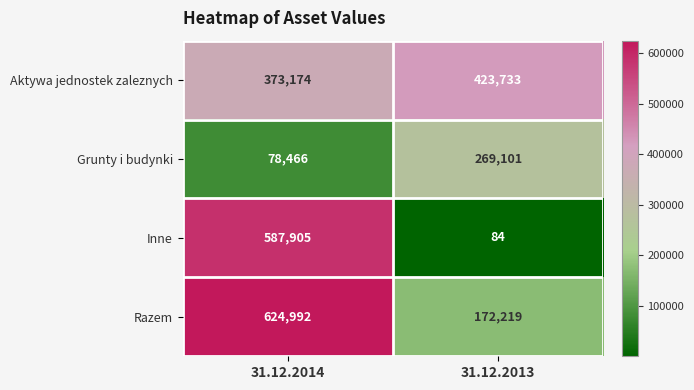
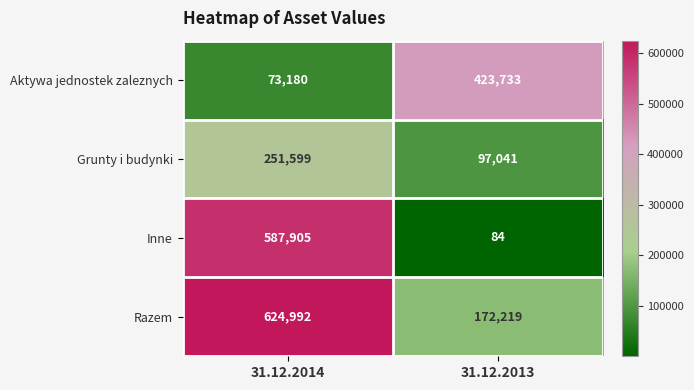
  {
    "Aktywa jednostek zaleznych": {
-     "31.12.2014": "373,174",
+     "31.12.2014": "73,180",
      "31.12.2013": "423,733"
    },
    "Grunty i budynki": {
-     "31.12.2014": "78,466",
-     "31.12.2013": "269,101"
+     "31.12.2014": "251,599",
+     "31.12.2013": "97,041"
    },
    "Inne": {
      "31.12.2014": "587,905",
      "31.12.2013": "84"
    },
    "Razem": {
      "31.12.2014": "624,992",
      "31.12.2013": "172,219"
    }
  }
